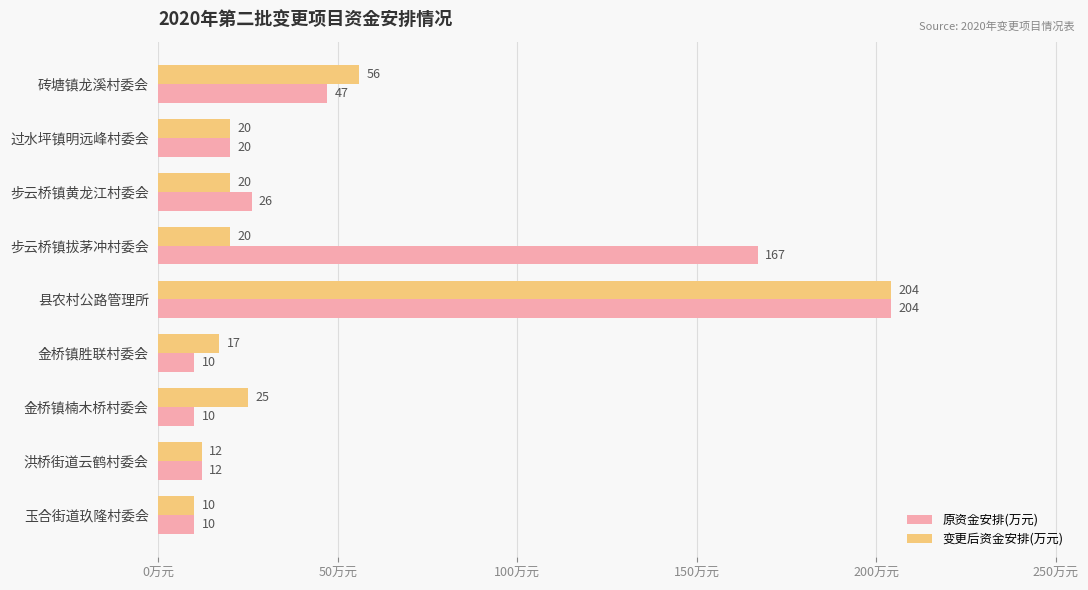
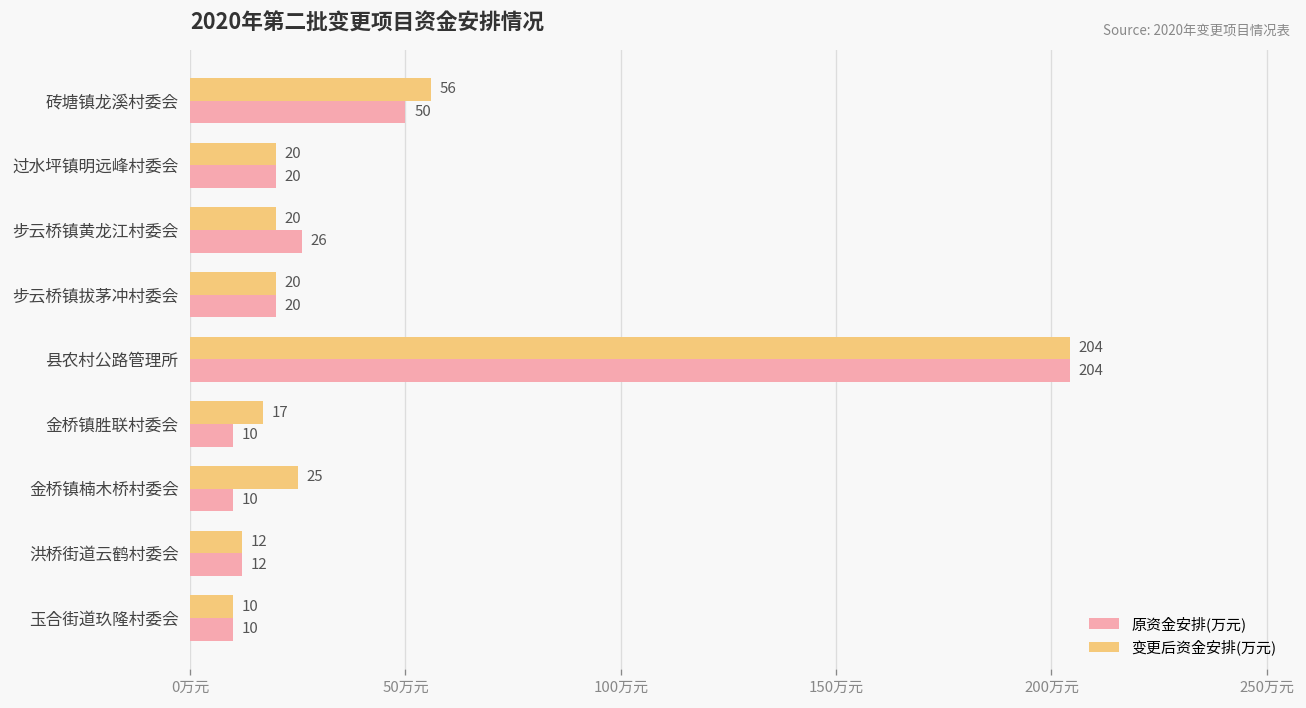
  {
    "原资金安排(万元)": {
-     "砖塘镇龙溪村委会": 47,
+     "砖塘镇龙溪村委会": 50,
      "过水坪镇明远峰村委会": 20,
      "步云桥镇黄龙江村委会": 26,
-     "步云桥镇拔茅冲村委会": 167,
+     "步云桥镇拔茅冲村委会": 20,
      "县农村公路管理所": 204,
      "金桥镇胜联村委会": 10,
      "金桥镇楠木桥村委会": 10,
      "洪桥街道云鹤村委会": 12,
      "玉合街道玖隆村委会": 10
    },
    "变更后资金安排(万元)": {
      "砖塘镇龙溪村委会": 56,
      "过水坪镇明远峰村委会": 20,
      "步云桥镇黄龙江村委会": 20,
      "步云桥镇拔茅冲村委会": 20,
      "县农村公路管理所": 204,
      "金桥镇胜联村委会": 17,
      "金桥镇楠木桥村委会": 25,
      "洪桥街道云鹤村委会": 12,
      "玉合街道玖隆村委会": 10
    }
  }
